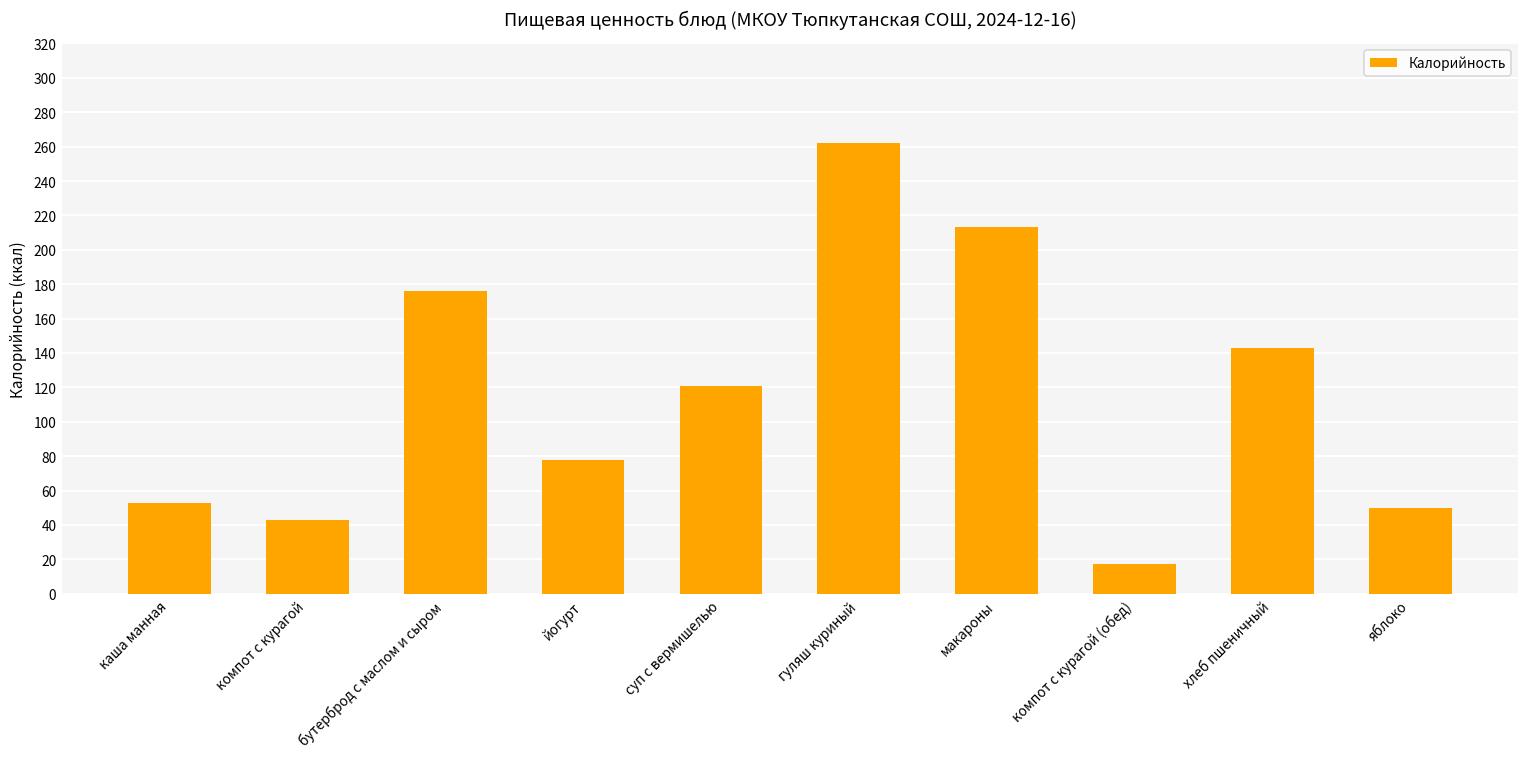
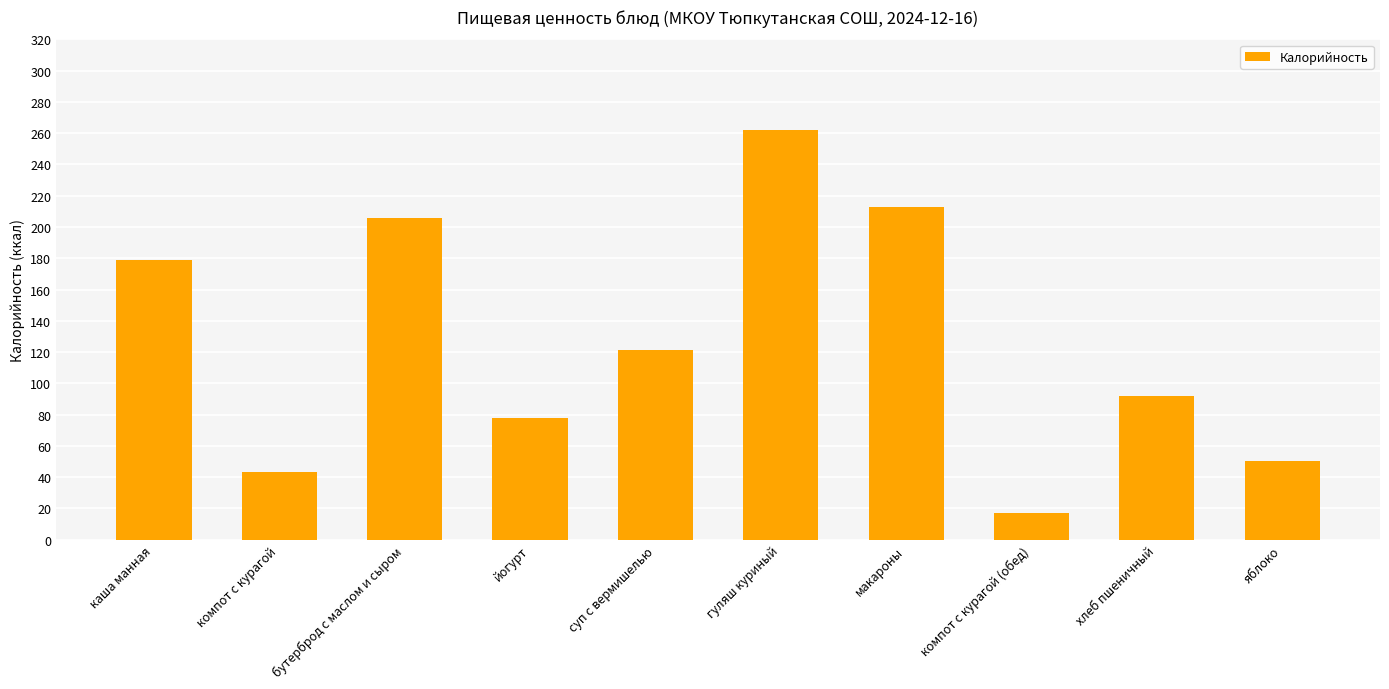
  {
-   "каша манная": 53,
+   "каша манная": 179,
    "компот с курагой": 43,
-   "бутерброд с маслом и сыром": 176,
+   "бутерброд с маслом и сыром": 206,
    "йогурт": 78,
    "суп с вермишелью": 121,
    "гуляш куриный": 262,
    "макароны": 213,
    "компот с курагой (обед)": 17,
-   "хлеб пшеничный": 143,
+   "хлеб пшеничный": 92,
    "яблоко": 50
  }
